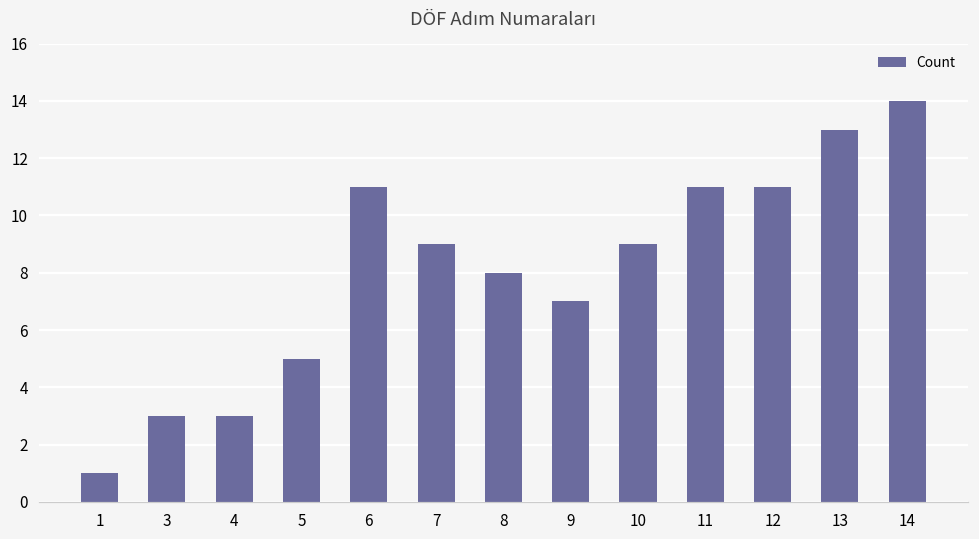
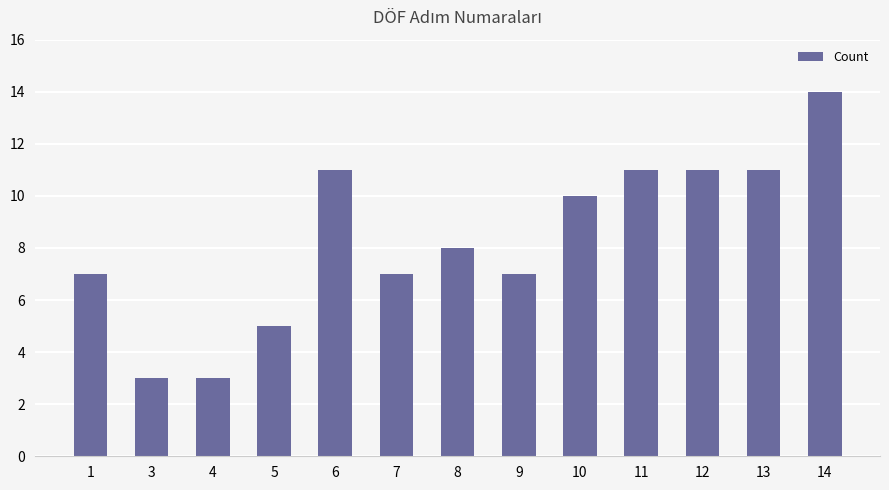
  {
-   "1": 1,
+   "1": 7,
    "3": 3,
    "4": 3,
    "5": 5,
    "6": 11,
-   "7": 9,
+   "7": 7,
    "8": 8,
    "9": 7,
-   "10": 9,
+   "10": 10,
    "11": 11,
    "12": 11,
-   "13": 13,
+   "13": 11,
    "14": 14
  }
